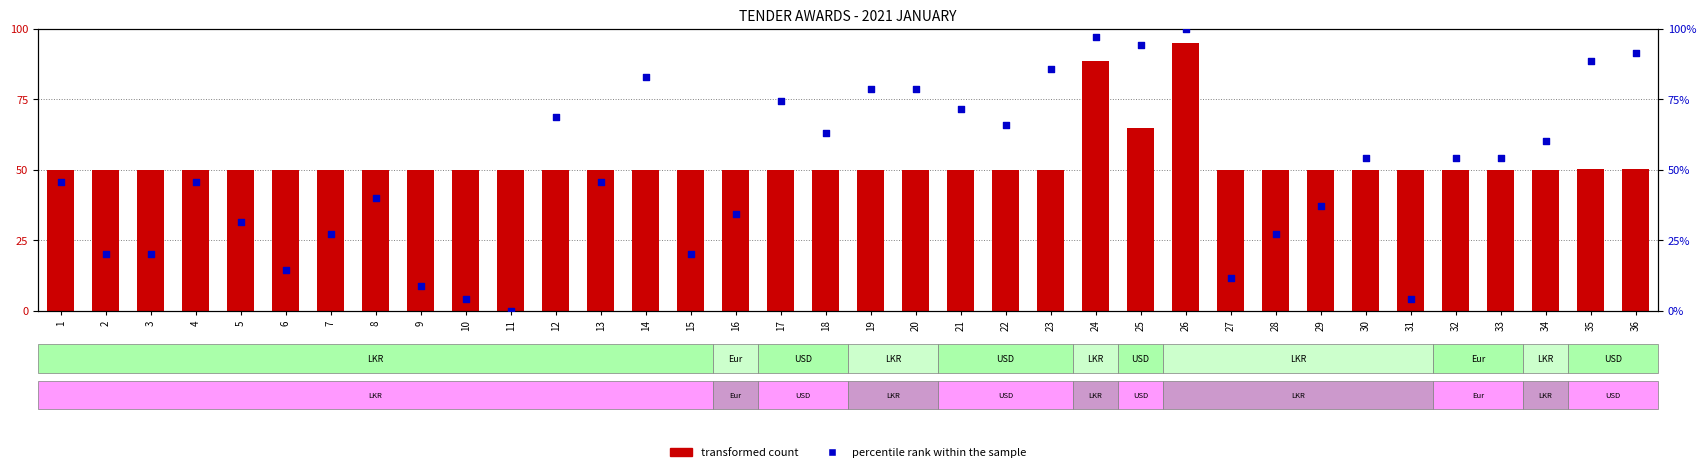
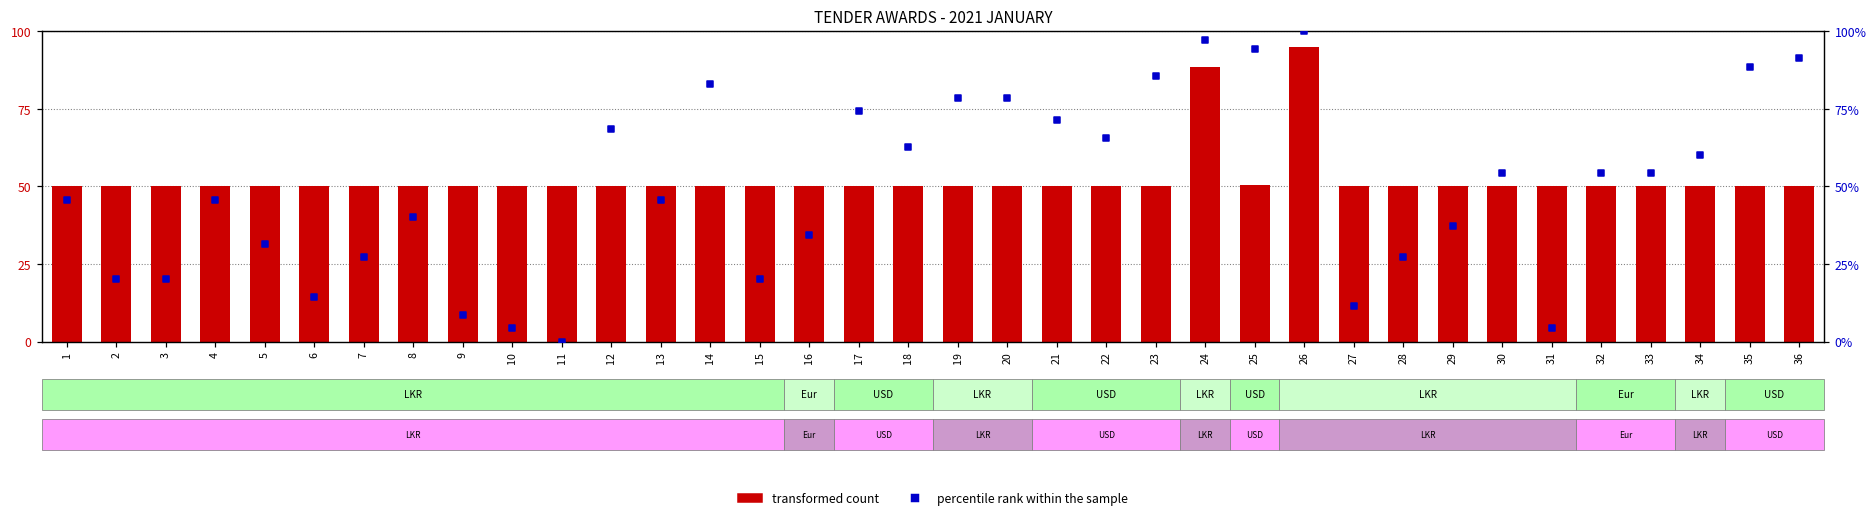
  {
    "transformed count": {
      "1": 50,
      "2": 50,
      "3": 50,
      "4": 50,
      "5": 50,
      "6": 50,
      "7": 50,
      "8": 50,
      "9": 50,
      "10": 50,
      "11": 50,
      "12": 50,
      "13": 50,
      "14": 50,
      "15": 50,
      "16": 50,
      "17": 50,
      "18": 50,
      "19": 50,
      "20": 50,
      "21": 50,
      "22": 50,
      "23": 50,
      "24": 89,
-     "25": 65,
+     "25": 50,
      "26": 95,
      "27": 50,
      "28": 50,
      "29": 50,
      "30": 50,
      "31": 50,
      "32": 50,
      "33": 50,
      "34": 50,
      "35": 50,
      "36": 50
    }
  }
